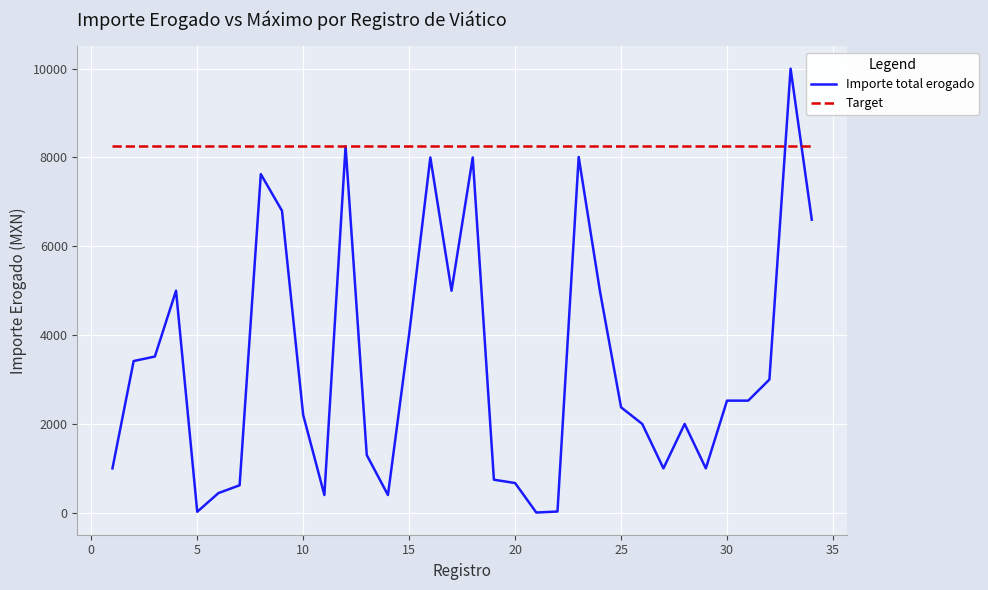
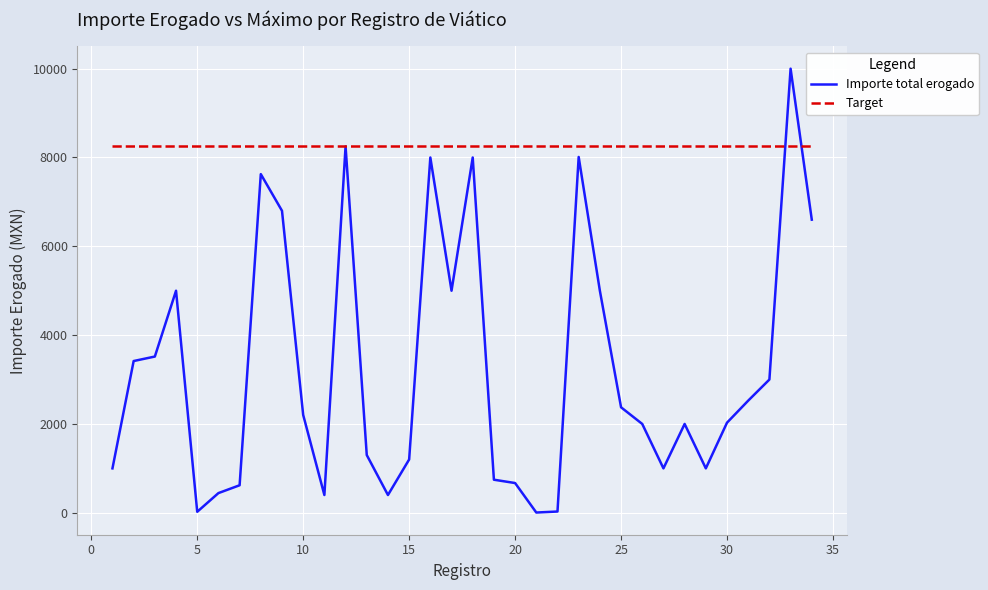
  {
    "Importe total erogado": {
      "5": 0,
      "10": 2200,
-     "15": 4000,
+     "15": 1200,
      "20": 700,
      "25": 2400,
-     "30": 2500
+     "30": 2000
    },
    "Target": {
      "5": 8300,
      "10": 8300,
      "15": 8300,
      "20": 8300,
      "25": 8300,
      "30": 8300
    }
  }
